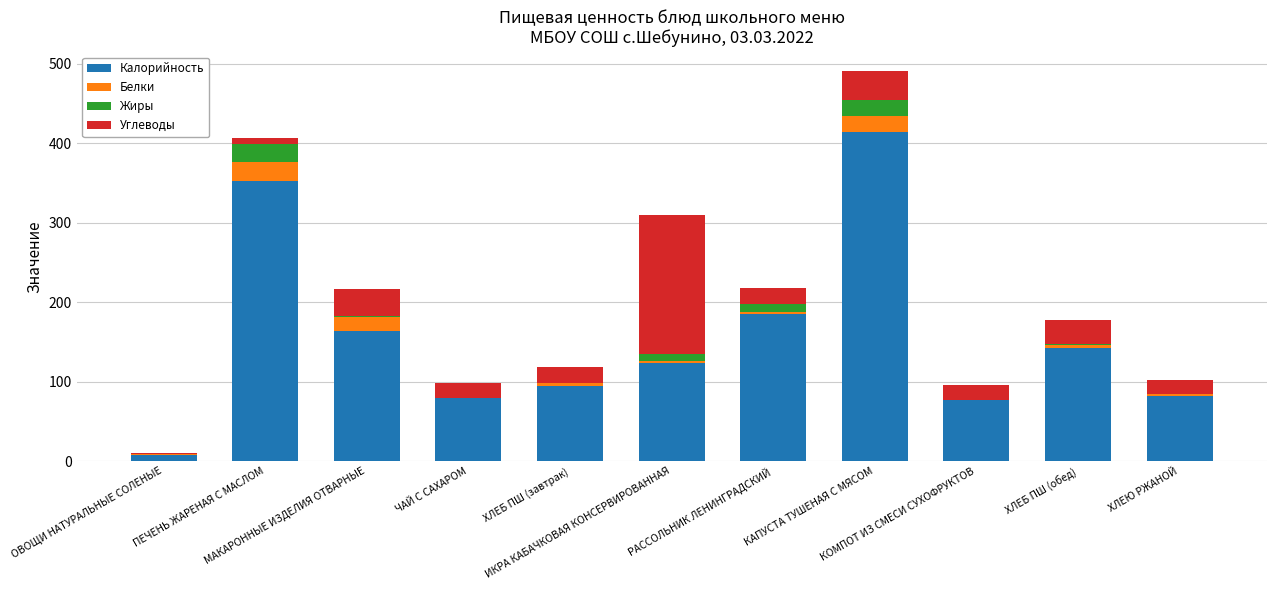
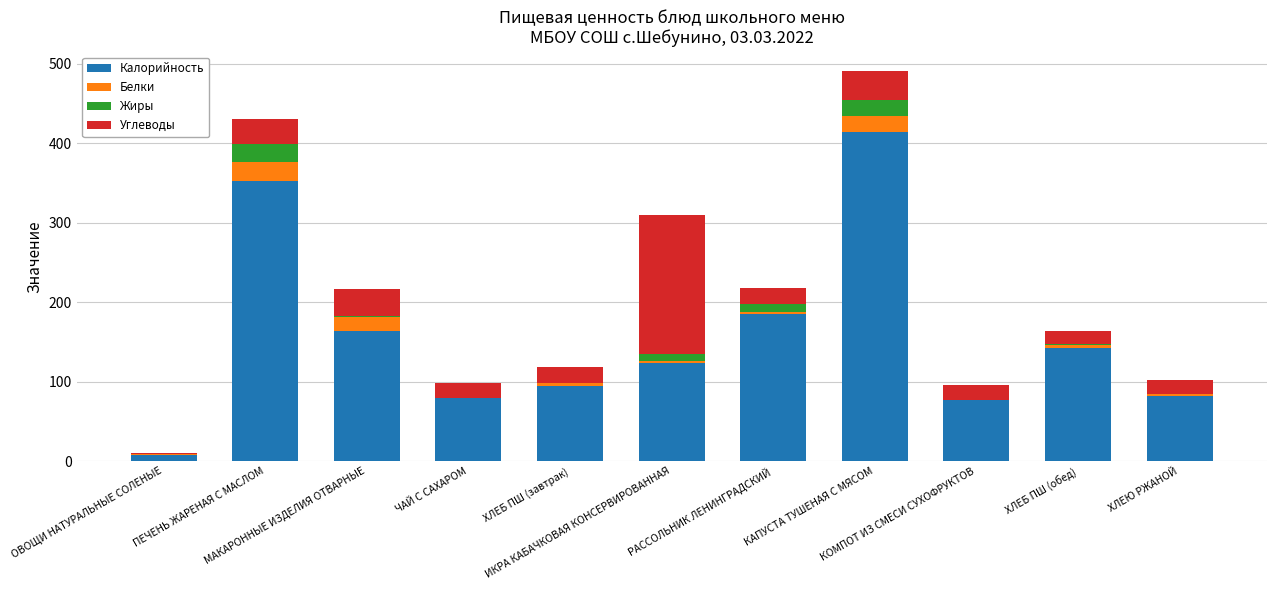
  {
    "Калорийность": {
      "ОВОЩИ НАТУРАЛЬНЫЕ СОЛЕНЫЕ": 10,
      "ПЕЧЕНЬ ЖАРЕНАЯ С МАСЛОМ": 350,
      "МАКАРОННЫЕ ИЗДЕЛИЯ ОТВАРНЫЕ": 160,
      "ЧАЙ С САХАРОМ": 80,
      "ХЛЕБ ПШ (завтрак)": 100,
      "ИКРА КАБАЧКОВАЯ КОНСЕРВИРОВАННАЯ": 120,
      "РАССОЛЬНИК ЛЕНИНГРАДСКИЙ": 190,
      "КАПУСТА ТУШЕНАЯ С МЯСОМ": 410,
      "КОМПОТ ИЗ СМЕСИ СУХОФРУКТОВ": 80,
      "ХЛЕБ ПШ (обед)": 140,
      "ХЛЕЮ РЖАНОЙ": 80
    },
    "Белки": {
      "ПЕЧЕНЬ ЖАРЕНАЯ С МАСЛОМ": 20,
      "МАКАРОННЫЕ ИЗДЕЛИЯ ОТВАРНЫЕ": 20,
      "КАПУСТА ТУШЕНАЯ С МЯСОМ": 20,
      "КОМПОТ ИЗ СМЕСИ СУХОФРУКТОВ": 0,
      "ХЛЕБ ПШ (обед)": 0
    },
    "Жиры": {
      "ОВОЩИ НАТУРАЛЬНЫЕ СОЛЕНЫЕ": 0,
      "ПЕЧЕНЬ ЖАРЕНАЯ С МАСЛОМ": 20,
      "ЧАЙ С САХАРОМ": 0,
      "ИКРА КАБАЧКОВАЯ КОНСЕРВИРОВАННАЯ": 10,
      "РАССОЛЬНИК ЛЕНИНГРАДСКИЙ": 10,
      "КАПУСТА ТУШЕНАЯ С МЯСОМ": 20,
      "КОМПОТ ИЗ СМЕСИ СУХОФРУКТОВ": 0
    },
    "Углеводы": {
-     "ПЕЧЕНЬ ЖАРЕНАЯ С МАСЛОМ": 10,
+     "ПЕЧЕНЬ ЖАРЕНАЯ С МАСЛОМ": 30,
      "МАКАРОННЫЕ ИЗДЕЛИЯ ОТВАРНЫЕ": 30,
      "ЧАЙ С САХАРОМ": 20,
      "ХЛЕБ ПШ (завтрак)": 20,
      "ИКРА КАБАЧКОВАЯ КОНСЕРВИРОВАННАЯ": 170,
      "РАССОЛЬНИК ЛЕНИНГРАДСКИЙ": 20,
      "КАПУСТА ТУШЕНАЯ С МЯСОМ": 40,
      "КОМПОТ ИЗ СМЕСИ СУХОФРУКТОВ": 20,
-     "ХЛЕБ ПШ (обед)": 30,
+     "ХЛЕБ ПШ (обед)": 20,
      "ХЛЕЮ РЖАНОЙ": 20
    }
  }
